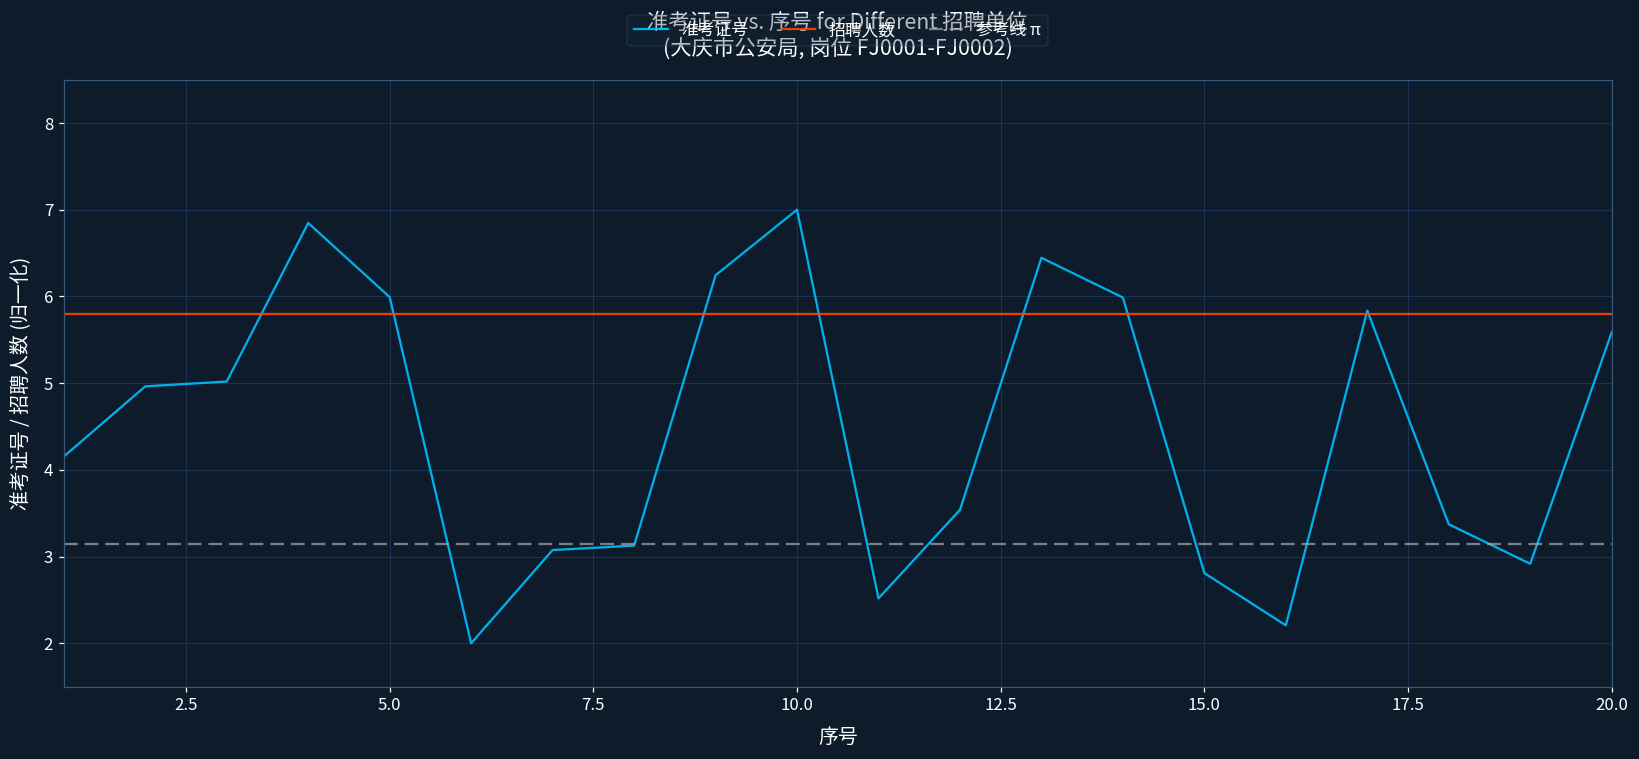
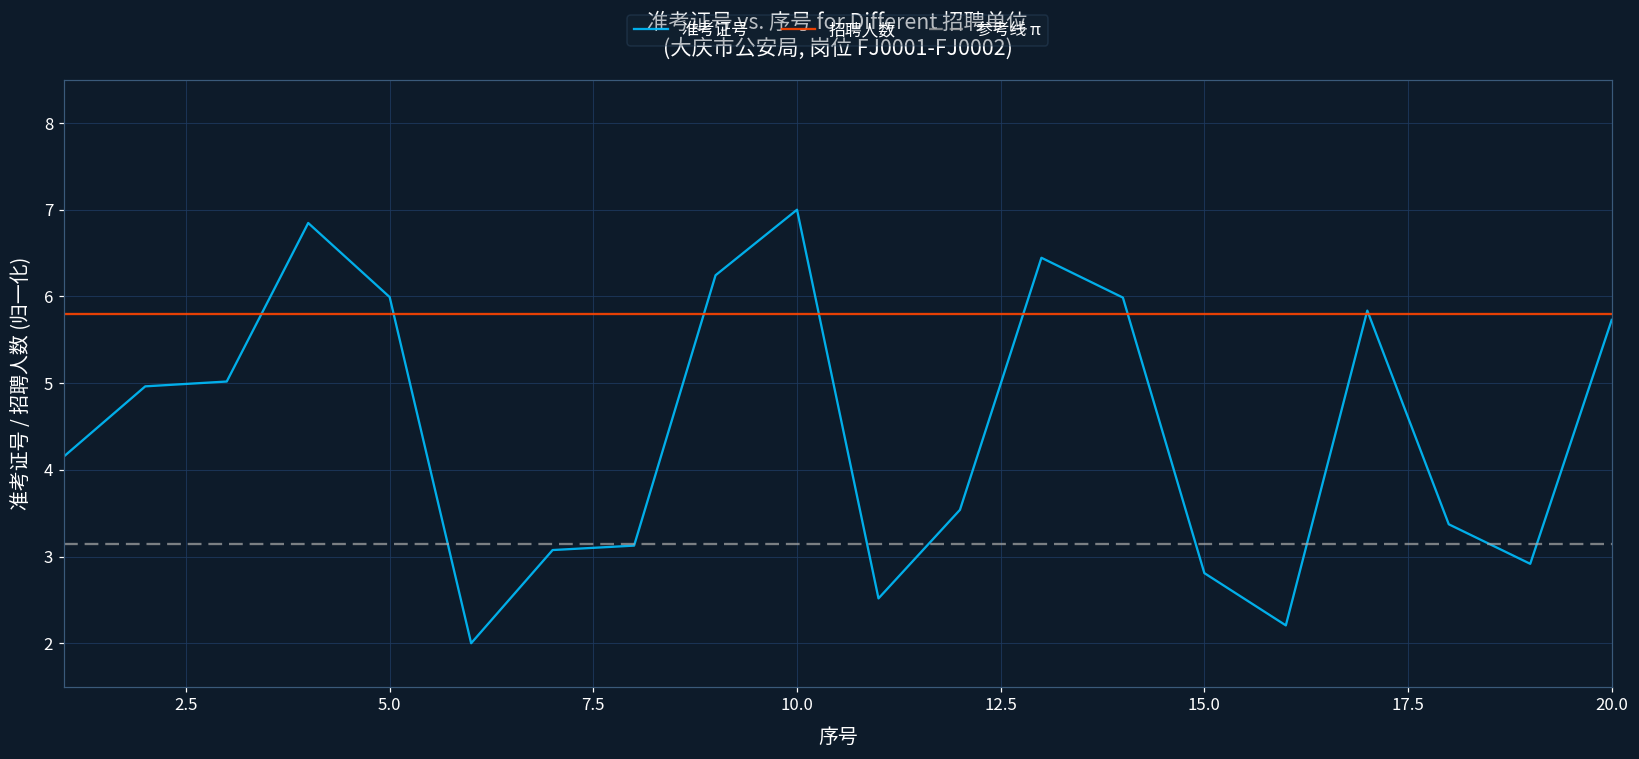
  {
    "准考证号": {
      "5.0": 6.0,
      "10.0": 7.0,
      "15.0": 2.8,
-     "20.0": 5.6
+     "20.0": 5.7
    },
    "招聘人数": {
      "5.0": 5.8,
      "10.0": 5.8,
      "15.0": 5.8,
      "20.0": 5.8
    }
  }
